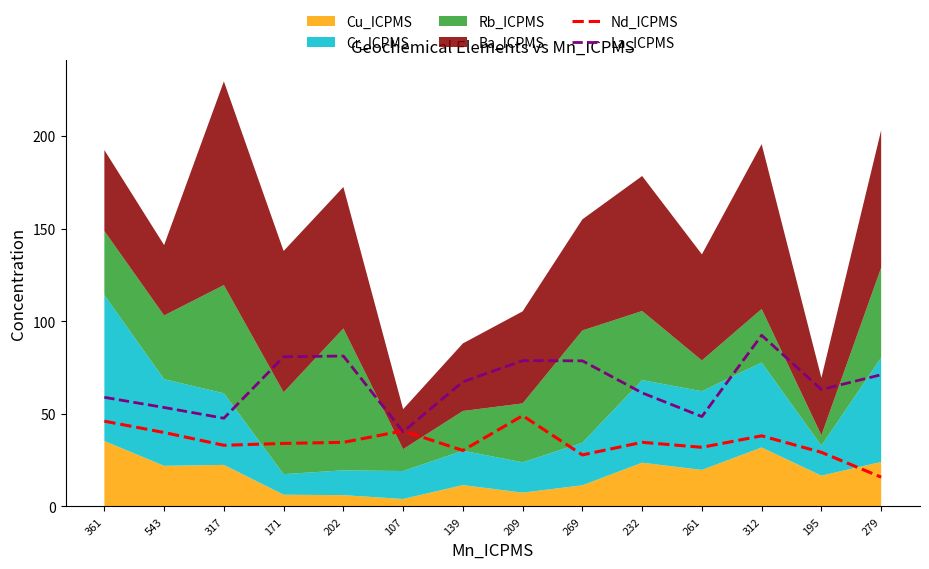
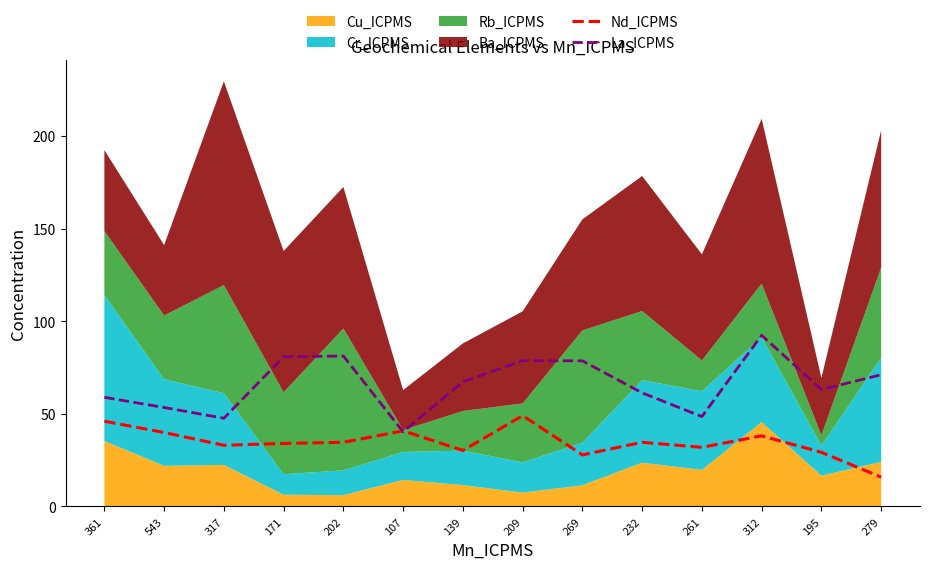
  {
    "Nd_ICPMS": {
      "361": 46,
      "543": 40,
      "317": 33,
      "171": 34,
      "202": 35,
      "209": 49,
      "269": 28,
      "232": 35,
      "261": 32,
      "312": 38,
      "195": 29,
      "279": 16
    },
    "Cu_ICPMS": {
      "361": 35,
      "543": 22,
      "317": 22,
      "171": 6,
      "202": 6,
-     "107": 4,
+     "107": 14,
      "139": 12,
      "209": 7,
      "269": 11,
      "232": 24,
      "261": 20,
-     "312": 32,
+     "312": 46,
      "195": 17,
      "279": 24
    },
    "La_ICPMS": {
      "361": 59,
      "543": 53,
      "317": 48,
      "171": 81,
      "202": 81,
      "139": 67,
      "209": 79,
      "269": 79,
      "232": 61,
      "261": 49,
      "195": 63,
      "279": 71
    },
    "Cr_ICPMS": {
      "361": 79,
      "543": 47,
      "317": 39,
      "171": 11,
      "202": 13,
      "107": 15,
      "209": 16,
      "269": 23,
      "232": 45,
      "261": 43,
      "195": 16,
      "279": 56
    },
    "Rb_ICPMS": {
      "361": 35,
      "543": 34,
      "317": 58,
      "171": 44,
      "202": 77,
      "139": 21,
      "209": 32,
      "269": 61,
      "232": 37,
      "261": 17,
      "312": 29,
      "195": 6,
      "279": 49
    },
    "Ba_ICPMS": {
      "361": 44,
      "543": 38,
      "317": 110,
      "171": 76,
      "202": 76,
      "107": 22,
      "139": 37,
      "209": 50,
      "269": 60,
      "232": 73,
      "261": 57,
      "312": 89,
      "195": 31,
      "279": 74
    }
  }
